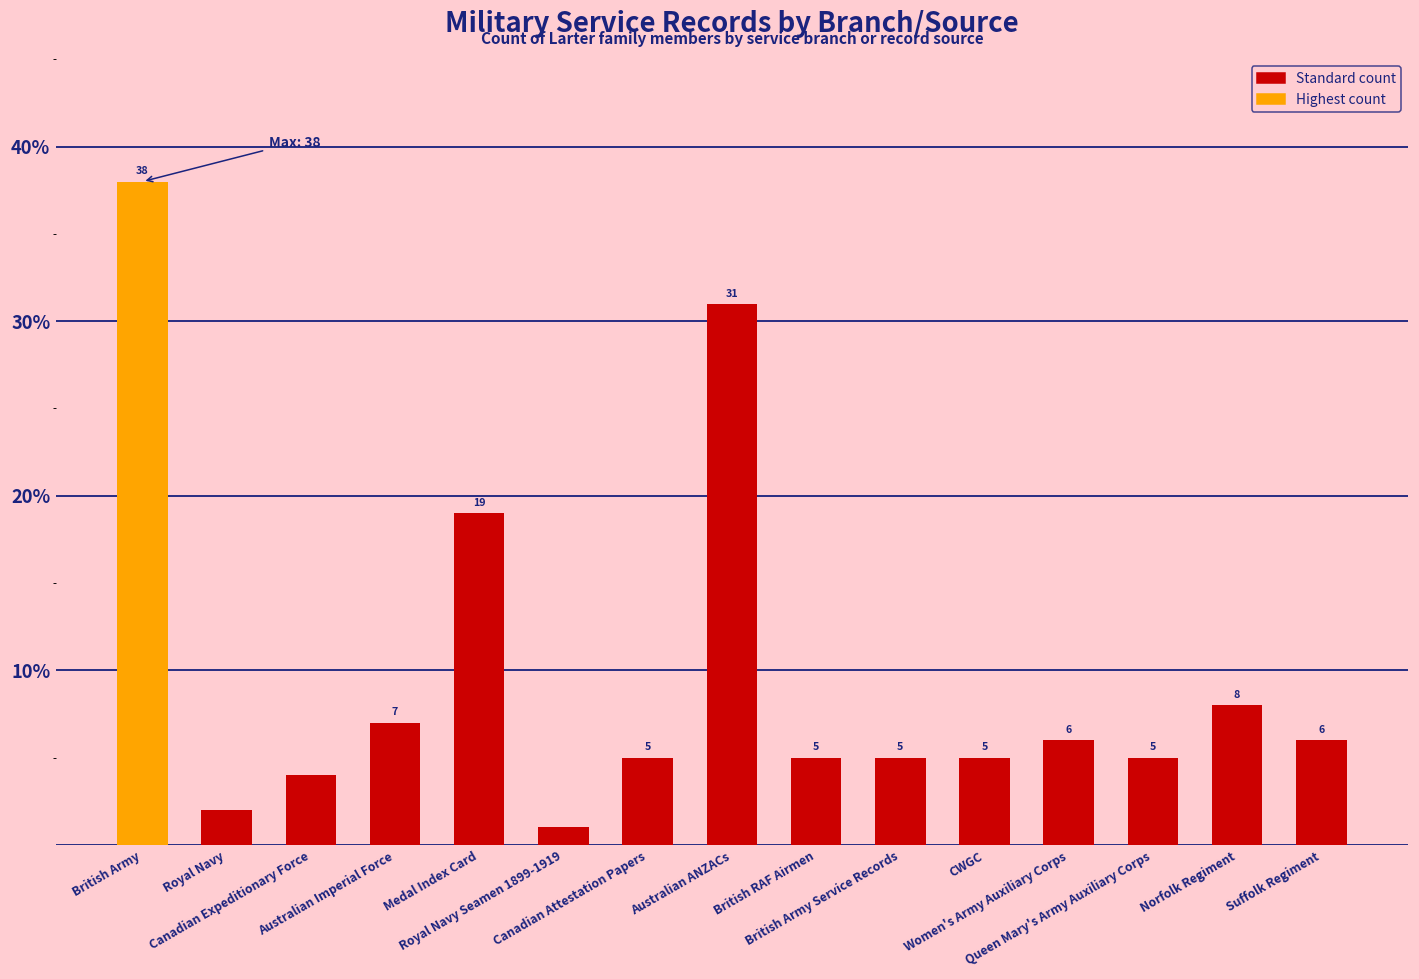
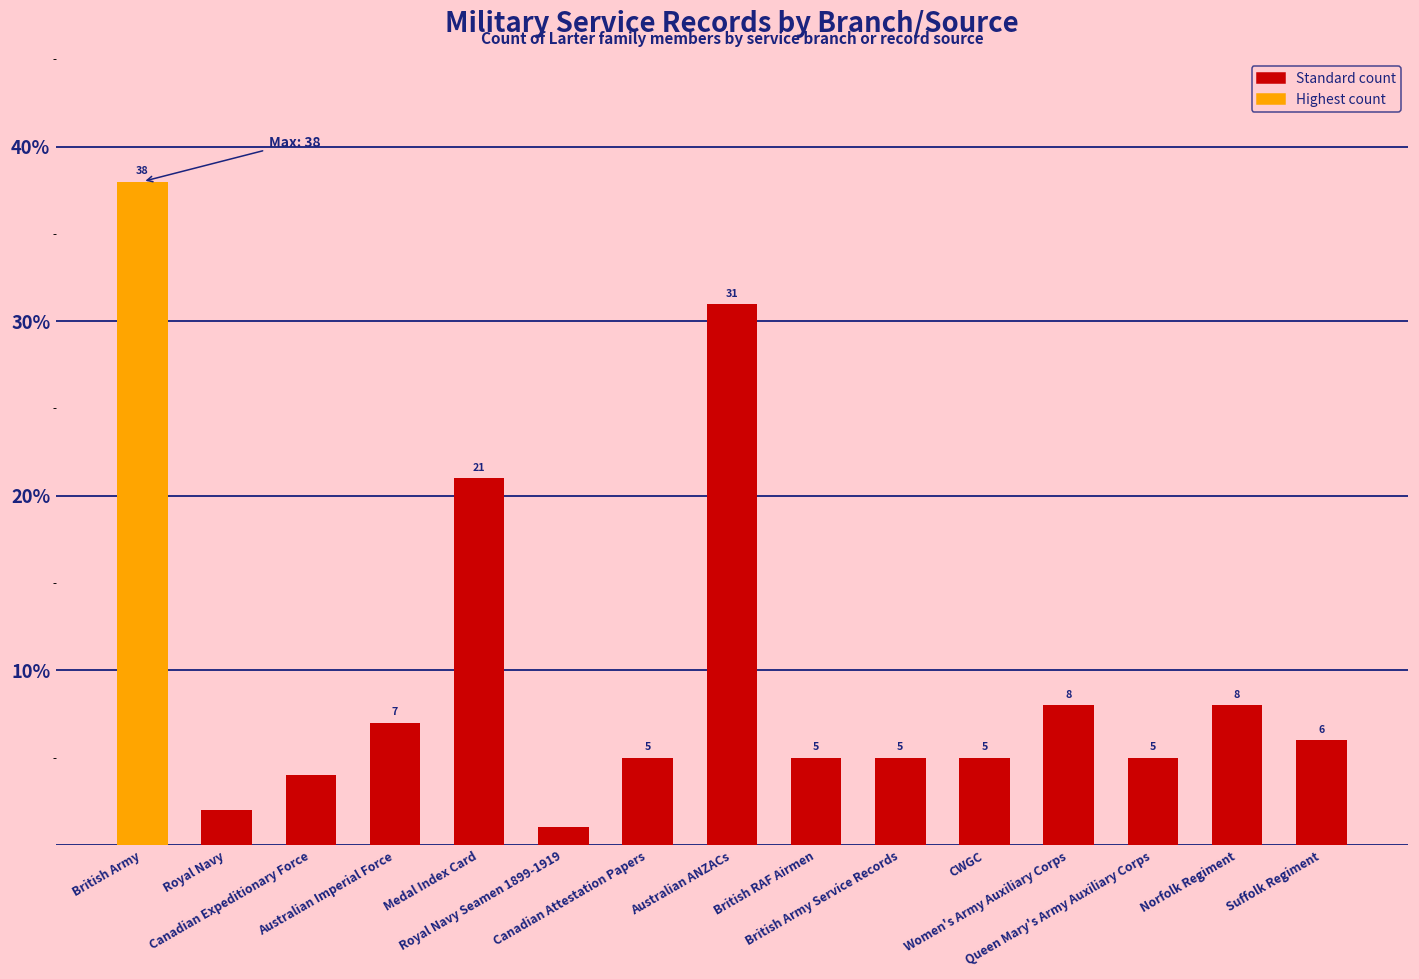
  {
    "British Army": 38,
    "Australian Imperial Force": 7,
-   "Medal Index Card": 19,
+   "Medal Index Card": 21,
    "Canadian Attestation Papers": 5,
    "Australian ANZACs": 31,
    "British RAF Airmen": 5,
    "British Army Service Records": 5,
    "CWGC": 5,
-   "Women's Army Auxiliary Corps": 6,
+   "Women's Army Auxiliary Corps": 8,
    "Queen Mary's Army Auxiliary Corps": 5,
    "Norfolk Regiment": 8,
    "Suffolk Regiment": 6
  }
